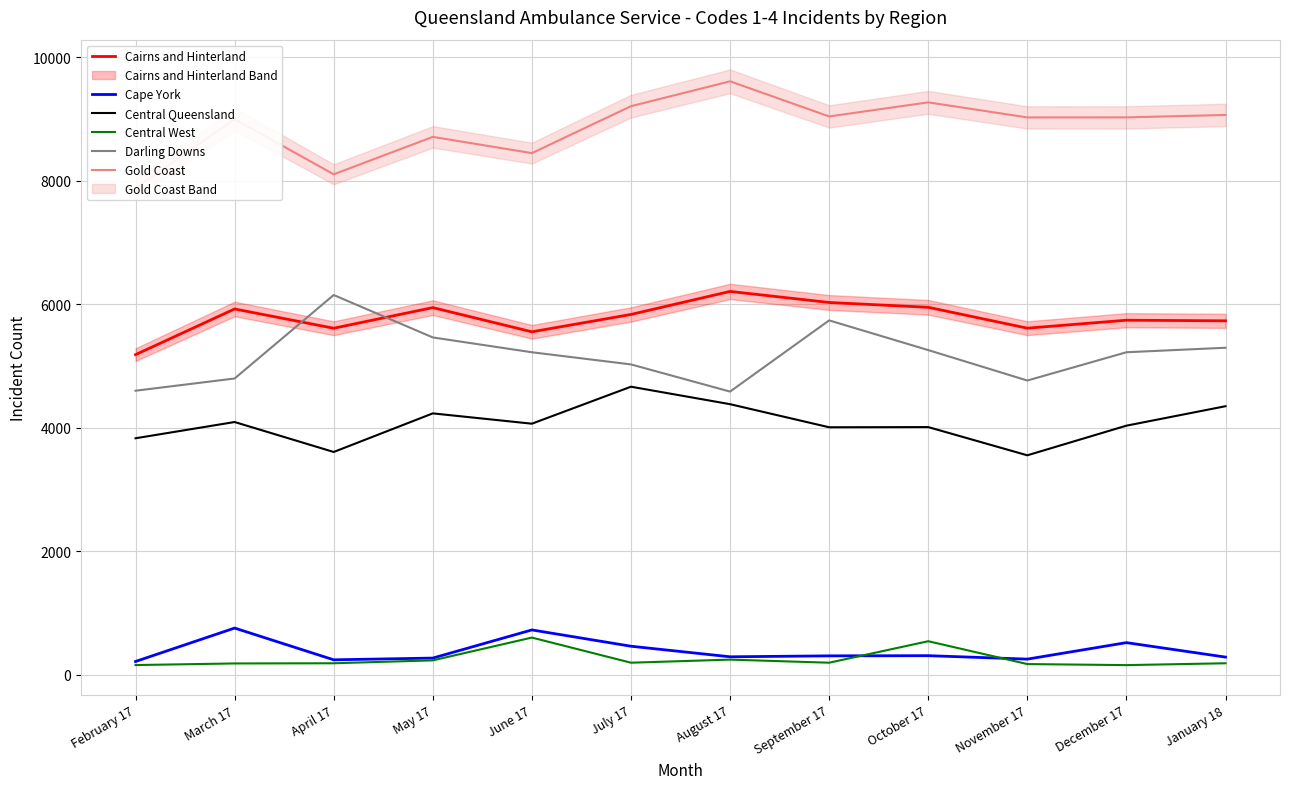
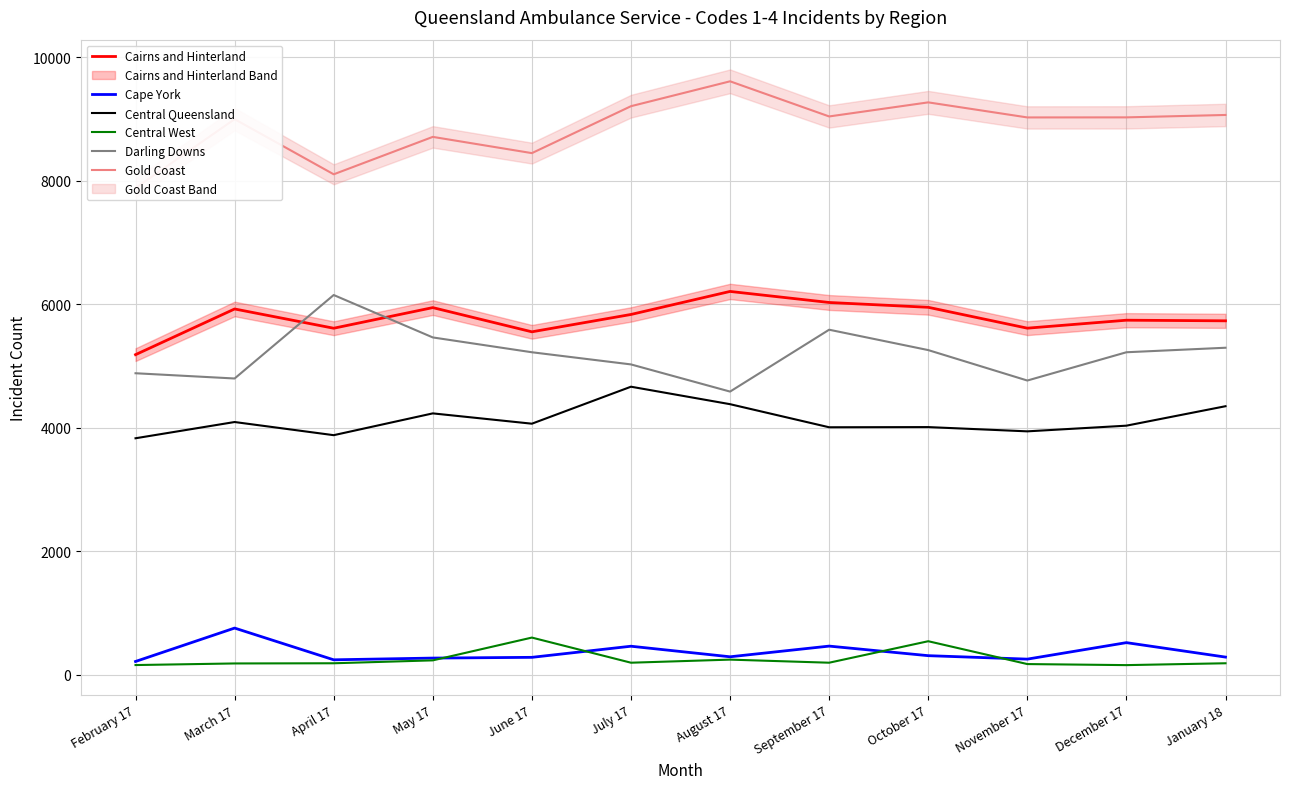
  {
    "Cape York": {
      "February 17": 200,
      "March 17": 800,
      "April 17": 200,
-     "June 17": 700,
+     "June 17": 300,
      "July 17": 500,
      "August 17": 300,
-     "September 17": 300,
+     "September 17": 500,
      "October 17": 300,
      "November 17": 200,
      "December 17": 500,
      "January 18": 300
    },
    "Central Queensland": {
      "February 17": 3800,
      "March 17": 4100,
-     "April 17": 3600,
+     "April 17": 3900,
      "May 17": 4200,
      "June 17": 4100,
      "July 17": 4700,
      "August 17": 4400,
      "September 17": 4000,
      "October 17": 4000,
-     "November 17": 3600,
+     "November 17": 3900,
      "December 17": 4000,
      "January 18": 4300
    },
    "Central West": {
      "February 17": 200,
      "March 17": 200,
      "April 17": 200,
      "June 17": 600,
      "July 17": 200,
      "August 17": 200,
      "September 17": 200,
      "October 17": 500,
      "November 17": 200,
      "December 17": 200,
      "January 18": 200
    },
    "Darling Downs": {
-     "February 17": 4600,
+     "February 17": 4900,
      "March 17": 4800,
      "April 17": 6100,
      "May 17": 5500,
      "June 17": 5200,
      "July 17": 5000,
      "August 17": 4600,
-     "September 17": 5700,
+     "September 17": 5600,
      "October 17": 5300,
      "November 17": 4800,
      "December 17": 5200,
      "January 18": 5300
    }
  }
